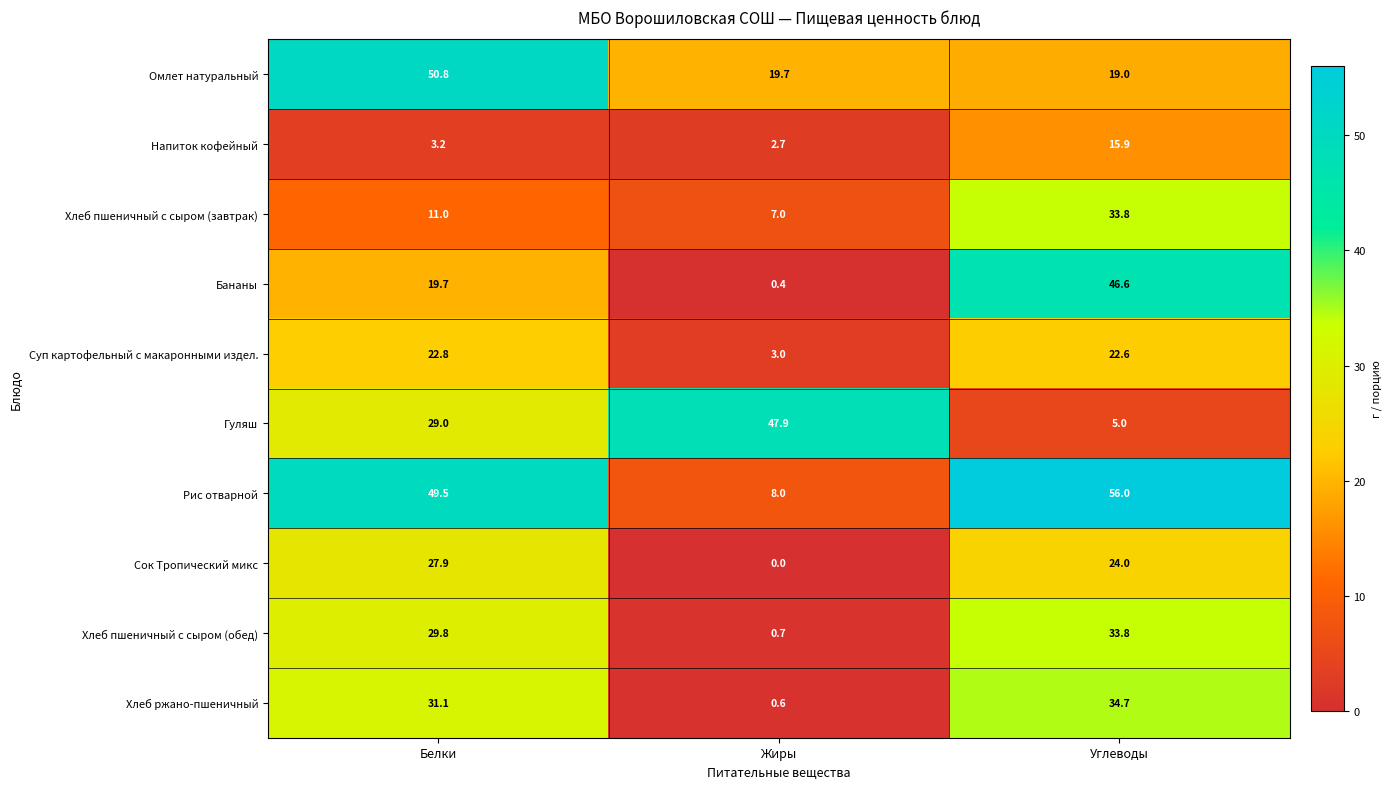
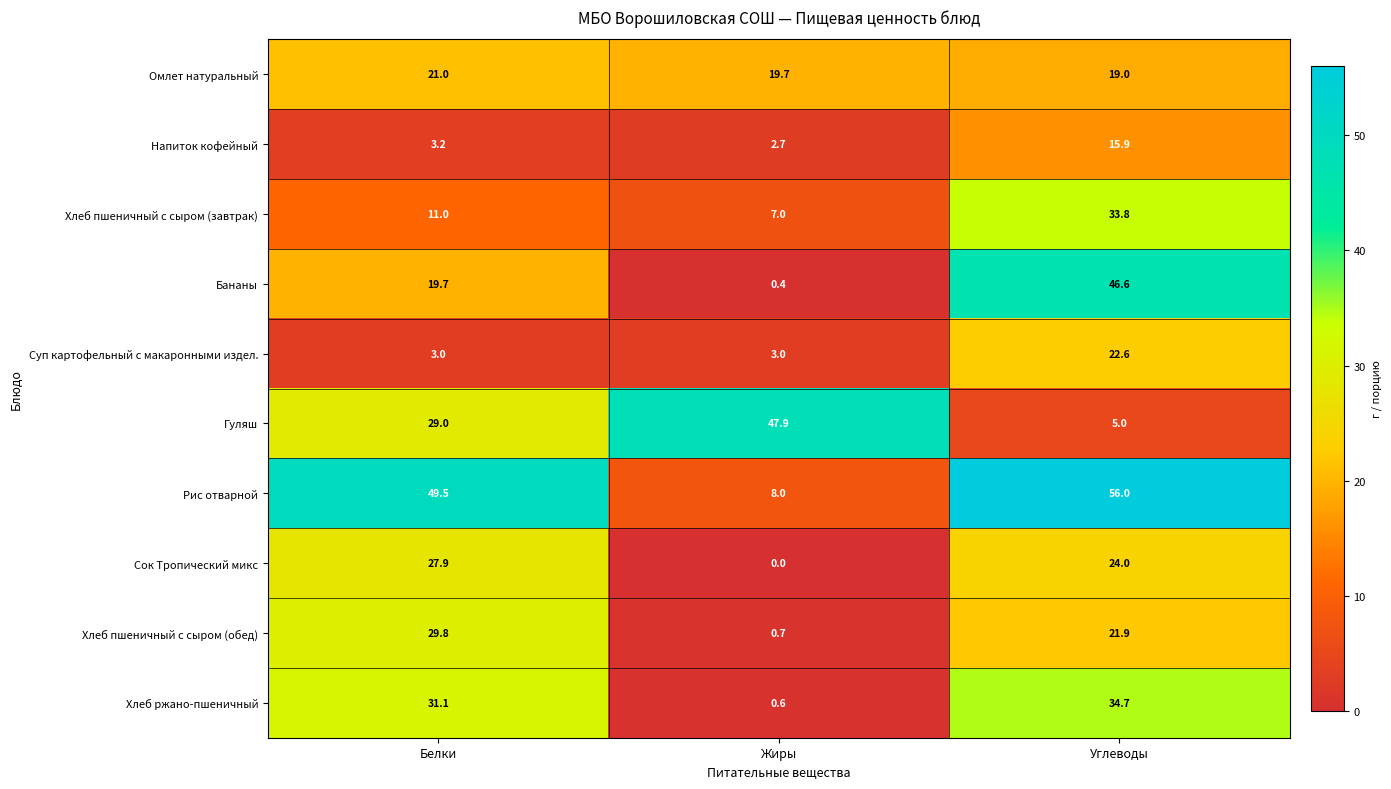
  {
    "Омлет натуральный": {
-     "Белки": 50.8,
+     "Белки": 21.0,
      "Жиры": 19.7,
      "Углеводы": 19.0
    },
    "Напиток кофейный": {
      "Белки": 3.2,
      "Жиры": 2.7,
      "Углеводы": 15.9
    },
    "Хлеб пшеничный с сыром (завтрак)": {
      "Белки": 11.0,
      "Жиры": 7.0,
      "Углеводы": 33.8
    },
    "Бананы": {
      "Белки": 19.7,
      "Жиры": 0.4,
      "Углеводы": 46.6
    },
    "Суп картофельный с макаронными издел.": {
-     "Белки": 22.8,
+     "Белки": 3.0,
      "Жиры": 3.0,
      "Углеводы": 22.6
    },
    "Гуляш": {
      "Белки": 29.0,
      "Жиры": 47.9,
      "Углеводы": 5.0
    },
    "Рис отварной": {
      "Белки": 49.5,
      "Жиры": 8.0,
      "Углеводы": 56.0
    },
    "Сок Тропический микс": {
      "Белки": 27.9,
      "Жиры": 0.0,
      "Углеводы": 24.0
    },
    "Хлеб пшеничный с сыром (обед)": {
      "Белки": 29.8,
      "Жиры": 0.7,
-     "Углеводы": 33.8
+     "Углеводы": 21.9
    },
    "Хлеб ржано-пшеничный": {
      "Белки": 31.1,
      "Жиры": 0.6,
      "Углеводы": 34.7
    }
  }
